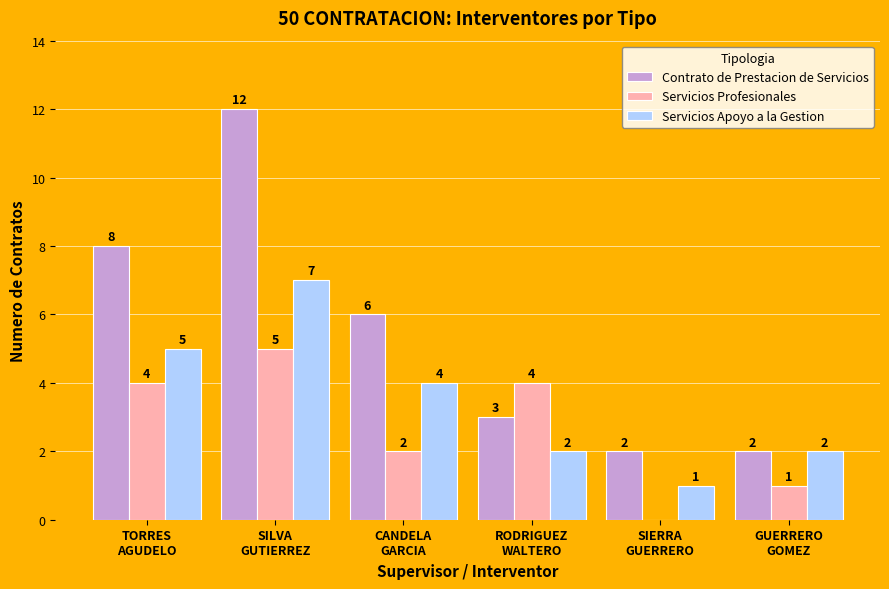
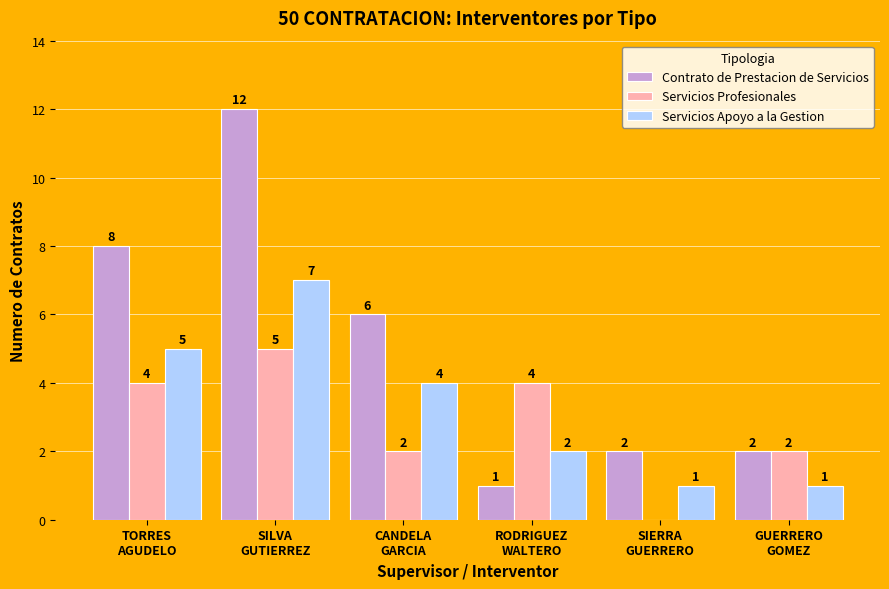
  {
    "Contrato de Prestacion de Servicios": {
      "TORRES AGUDELO": 8,
      "SILVA GUTIERREZ": 12,
      "CANDELA GARCIA": 6,
-     "RODRIGUEZ WALTERO": 3,
+     "RODRIGUEZ WALTERO": 1,
      "SIERRA GUERRERO": 2,
      "GUERRERO GOMEZ": 2
    },
    "Servicios Profesionales": {
      "TORRES AGUDELO": 4,
      "SILVA GUTIERREZ": 5,
      "CANDELA GARCIA": 2,
      "RODRIGUEZ WALTERO": 4,
-     "GUERRERO GOMEZ": 1
+     "GUERRERO GOMEZ": 2
    },
    "Servicios Apoyo a la Gestion": {
      "TORRES AGUDELO": 5,
      "SILVA GUTIERREZ": 7,
      "CANDELA GARCIA": 4,
      "RODRIGUEZ WALTERO": 2,
      "SIERRA GUERRERO": 1,
-     "GUERRERO GOMEZ": 2
+     "GUERRERO GOMEZ": 1
    }
  }
